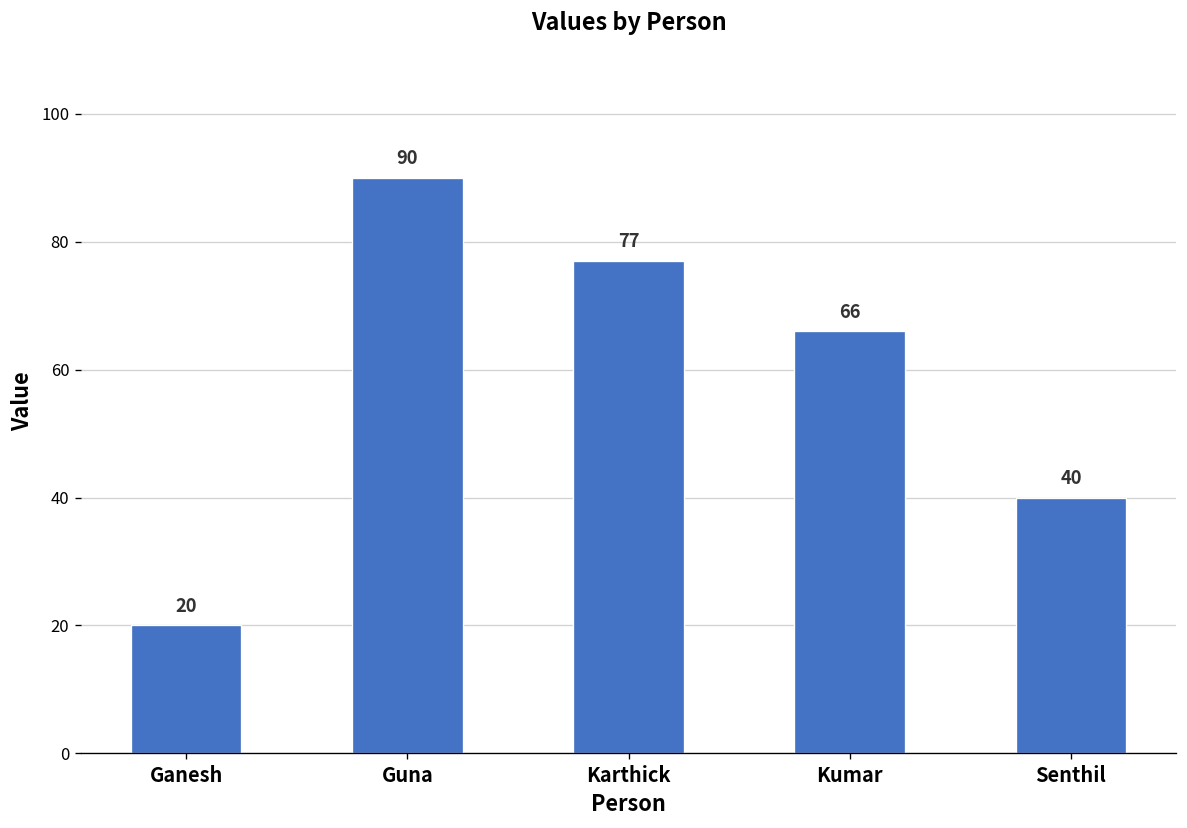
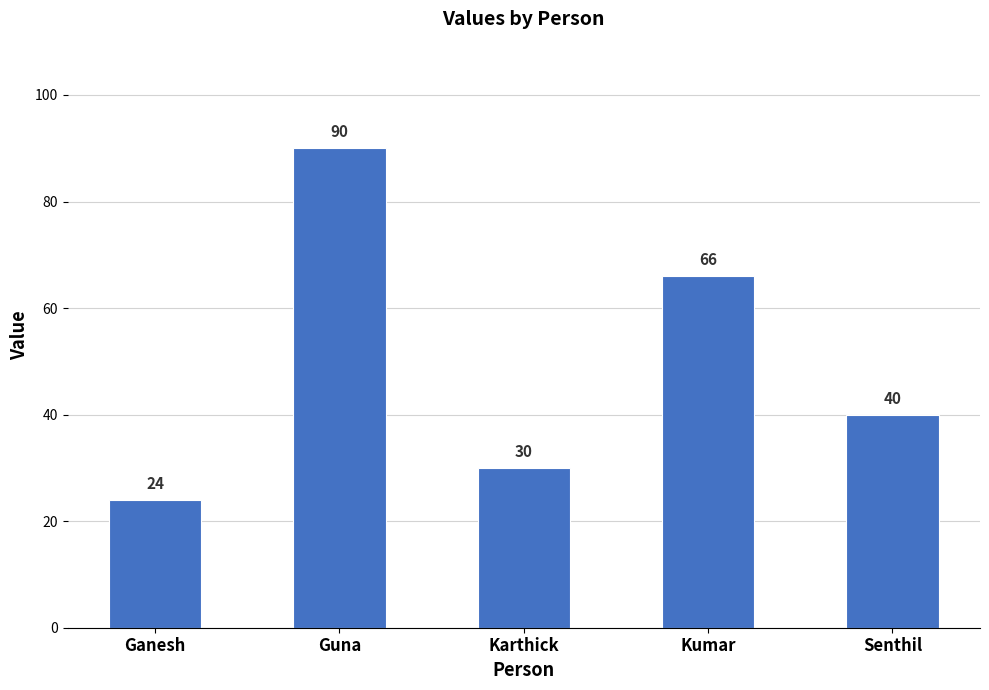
  {
-   "Ganesh": 20,
+   "Ganesh": 24,
    "Guna": 90,
-   "Karthick": 77,
+   "Karthick": 30,
    "Kumar": 66,
    "Senthil": 40
  }
